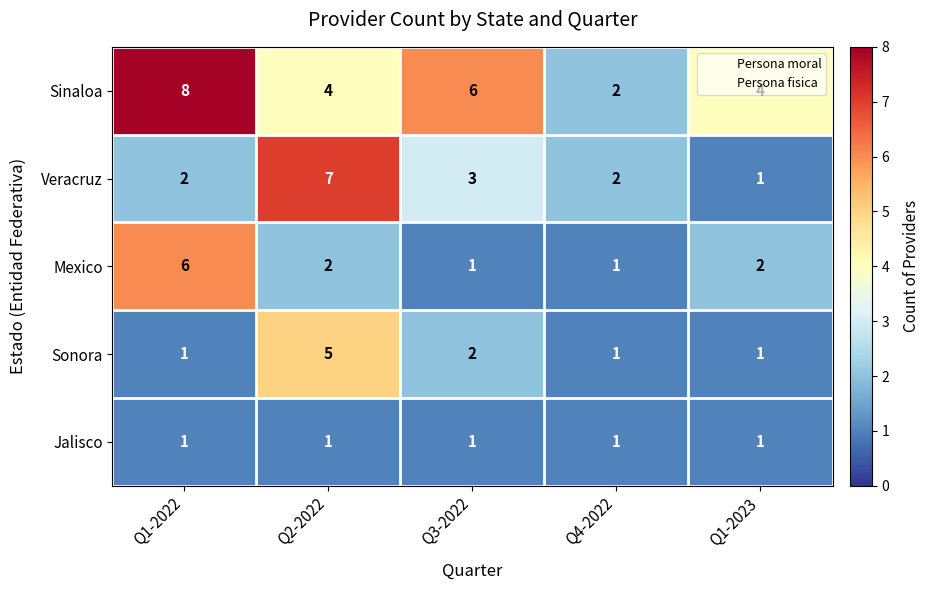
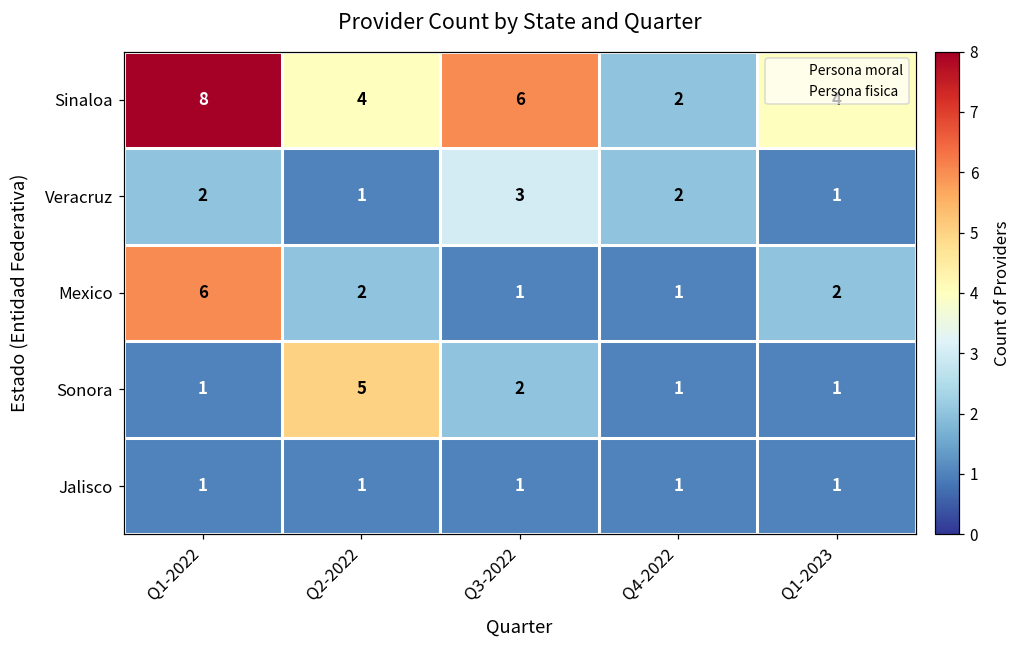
  {
    "Sinaloa": {
      "Q1-2022": 8,
      "Q2-2022": 4,
      "Q3-2022": 6,
      "Q4-2022": 2
    },
    "Veracruz": {
      "Q1-2022": 2,
-     "Q2-2022": 7,
+     "Q2-2022": 1,
      "Q3-2022": 3,
      "Q4-2022": 2,
      "Q1-2023": 1
    },
    "Mexico": {
      "Q1-2022": 6,
      "Q2-2022": 2,
      "Q3-2022": 1,
      "Q4-2022": 1,
      "Q1-2023": 2
    },
    "Sonora": {
      "Q1-2022": 1,
      "Q2-2022": 5,
      "Q3-2022": 2,
      "Q4-2022": 1,
      "Q1-2023": 1
    },
    "Jalisco": {
      "Q1-2022": 1,
      "Q2-2022": 1,
      "Q3-2022": 1,
      "Q4-2022": 1,
      "Q1-2023": 1
    }
  }
